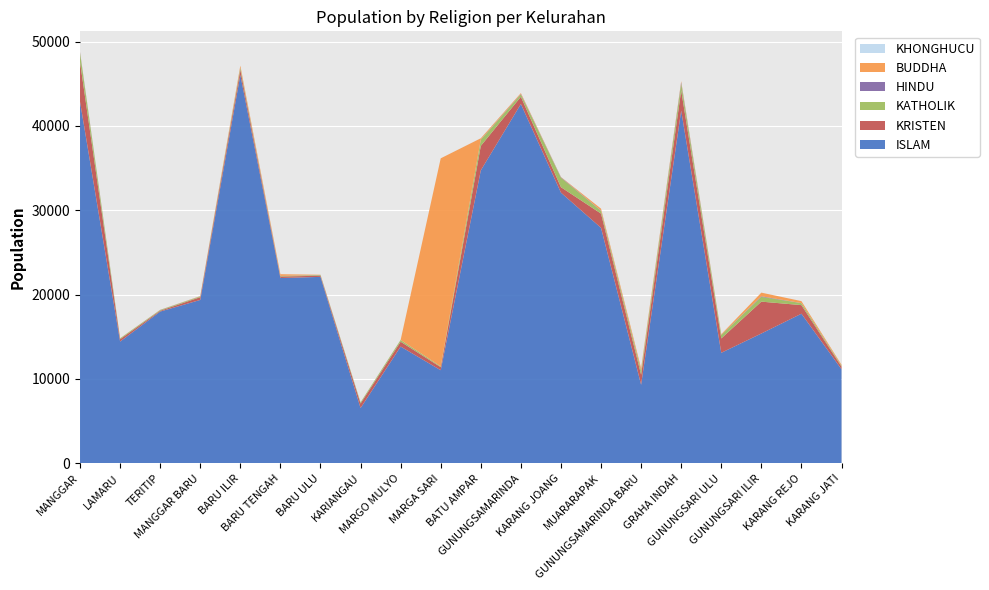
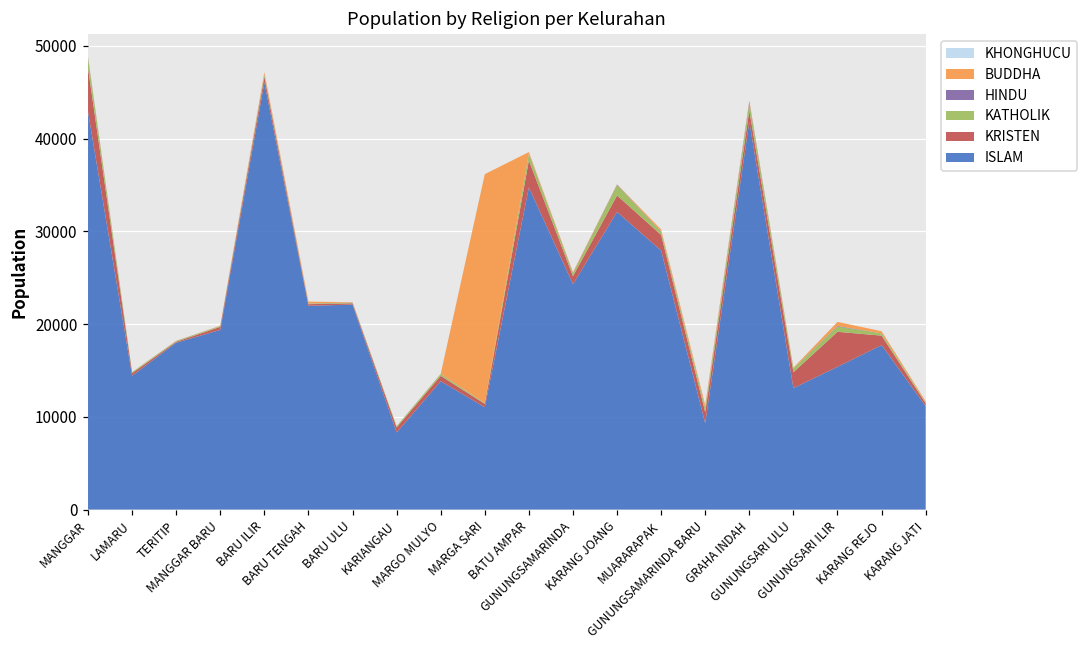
  {
    "ISLAM": {
      "MANGGAR": 43000,
      "MANGGAR BARU": 19000,
      "BARU ILIR": 46000,
-     "KARIANGAU": 7000,
+     "KARIANGAU": 8000,
      "MARGO MULYO": 14000,
      "MARGA SARI": 11000,
      "BATU AMPAR": 35000,
-     "GUNUNGSAMARINDA": 43000,
+     "GUNUNGSAMARINDA": 24000,
      "KARANG JOANG": 32000,
      "MUARARAPAK": 28000,
      "GUNUNGSAMARINDA BARU": 9000,
      "GRAHA INDAH": 42000,
      "GUNUNGSARI ULU": 13000,
      "GUNUNGSARI ILIR": 15000,
      "KARANG REJO": 18000,
      "KARANG JATI": 11000
    },
    "KRISTEN": {
      "MANGGAR": 5000,
      "BATU AMPAR": 3000,
-     "KARANG JOANG": 1000,
+     "KARANG JOANG": 2000,
      "MUARARAPAK": 2000,
      "GUNUNGSAMARINDA BARU": 1000,
-     "GRAHA INDAH": 2000,
+     "GRAHA INDAH": 1000,
      "GUNUNGSARI ULU": 2000,
      "GUNUNGSARI ILIR": 4000
    },
    "KHONGHUCU": {
      "GUNUNGSARI ILIR": 0
    }
  }
